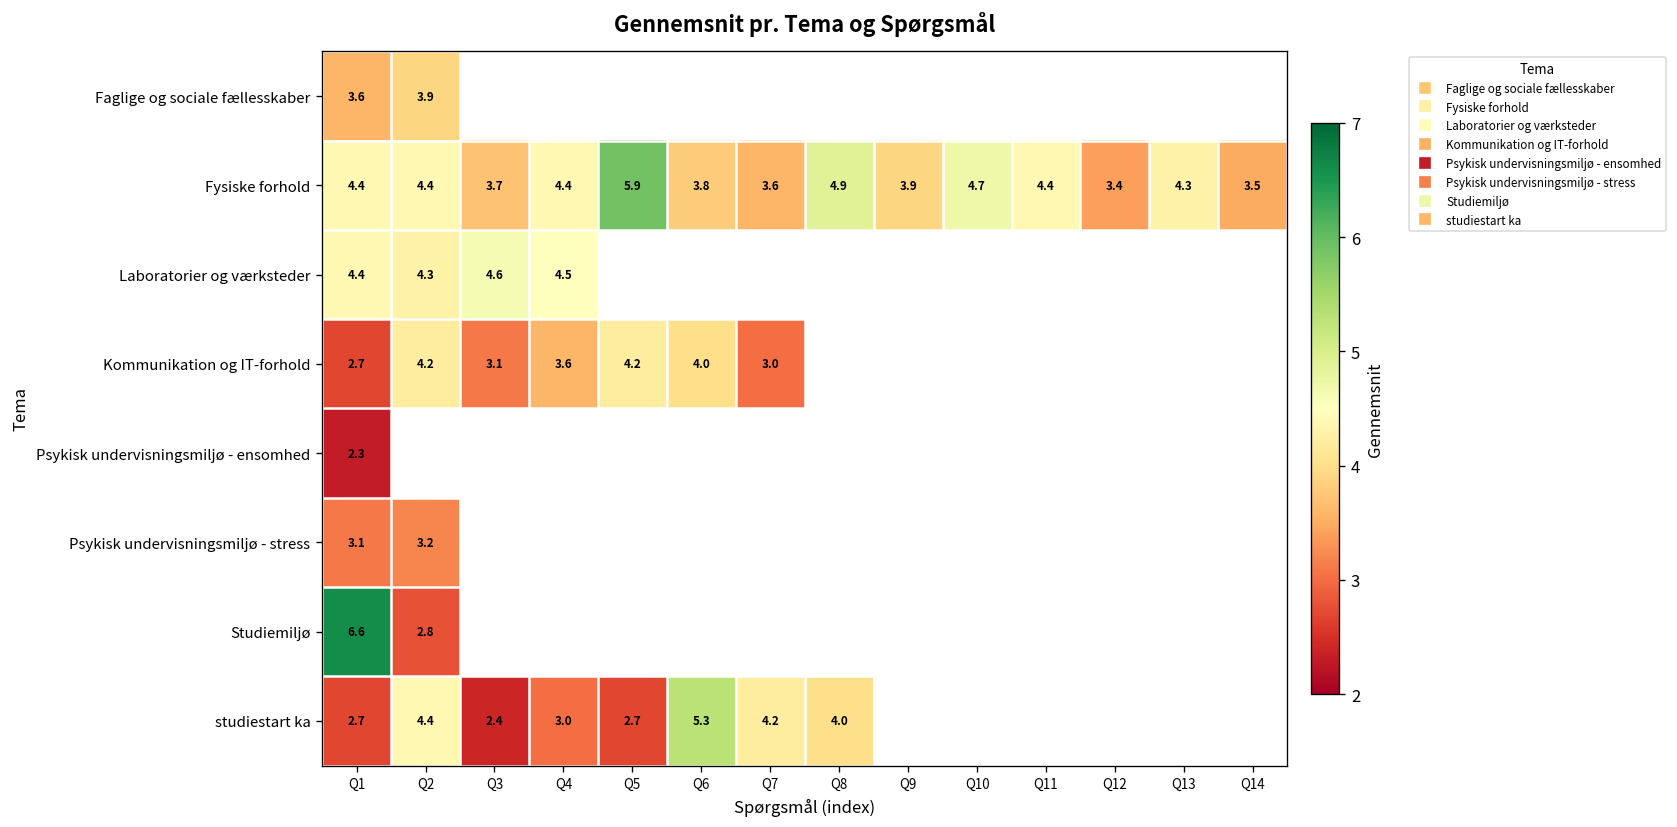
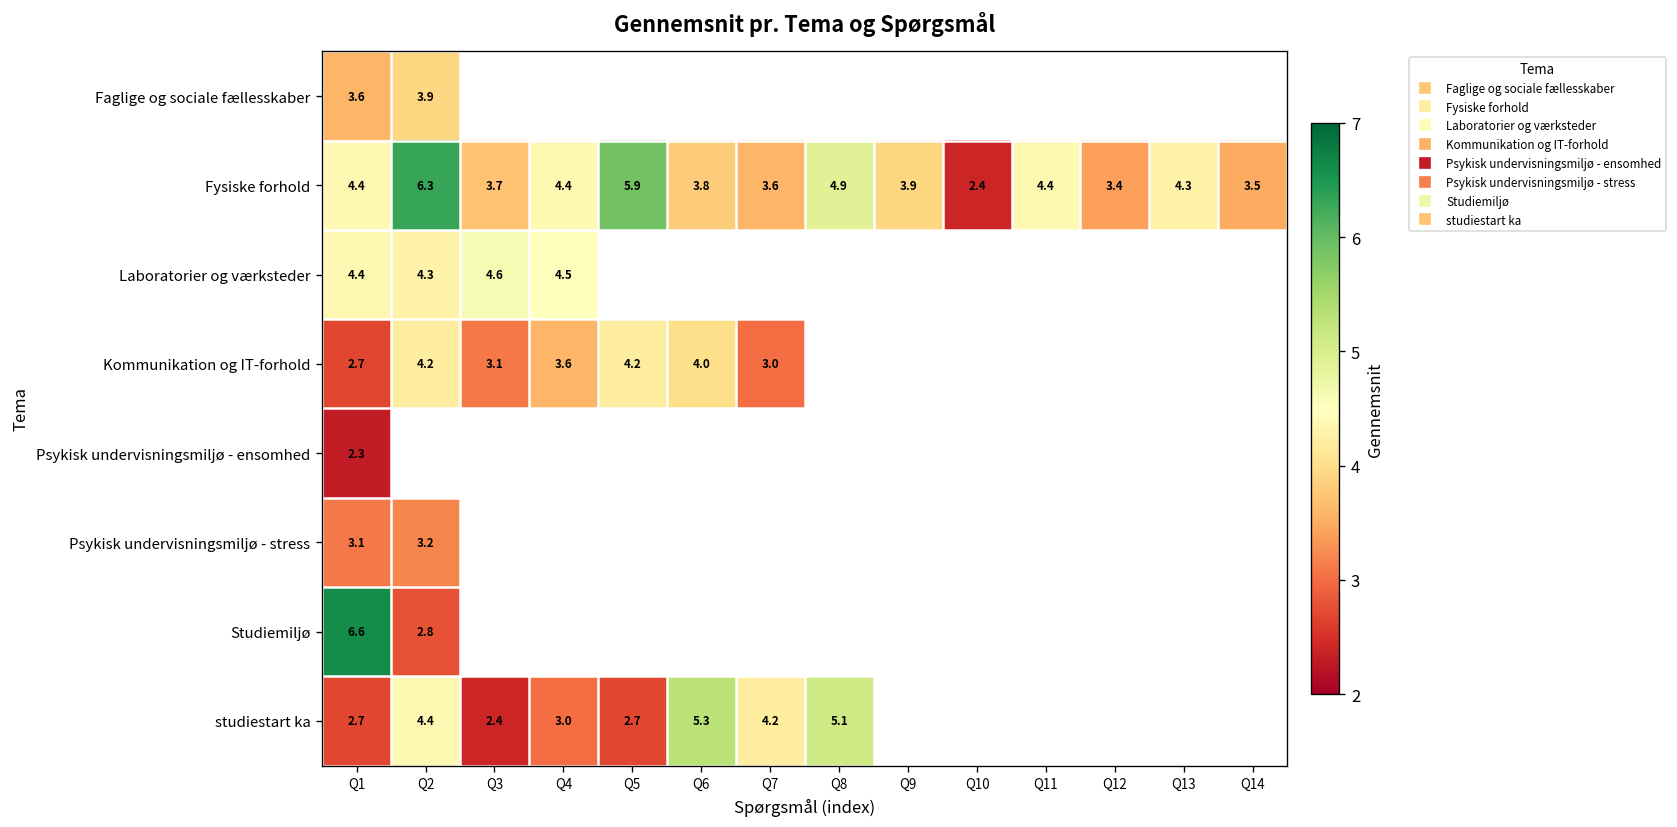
  {
    "Faglige og sociale fællesskaber": {
      "Q1": 3.6,
      "Q2": 3.9
    },
    "Fysiske forhold": {
      "Q1": 4.4,
-     "Q2": 4.4,
+     "Q2": 6.3,
      "Q3": 3.7,
      "Q4": 4.4,
      "Q5": 5.9,
      "Q6": 3.8,
      "Q7": 3.6,
      "Q8": 4.9,
      "Q9": 3.9,
-     "Q10": 4.7,
+     "Q10": 2.4,
      "Q11": 4.4,
      "Q12": 3.4,
      "Q13": 4.3,
      "Q14": 3.5
    },
    "Laboratorier og værksteder": {
      "Q1": 4.4,
      "Q2": 4.3,
      "Q3": 4.6,
      "Q4": 4.5
    },
    "Kommunikation og IT-forhold": {
      "Q1": 2.7,
      "Q2": 4.2,
      "Q3": 3.1,
      "Q4": 3.6,
      "Q5": 4.2,
      "Q6": 4.0,
      "Q7": 3.0
    },
    "Psykisk undervisningsmiljø - ensomhed": {
      "Q1": 2.3
    },
    "Psykisk undervisningsmiljø - stress": {
      "Q1": 3.1,
      "Q2": 3.2
    },
    "Studiemiljø": {
      "Q1": 6.6,
      "Q2": 2.8
    },
    "studiestart ka": {
      "Q1": 2.7,
      "Q2": 4.4,
      "Q3": 2.4,
      "Q4": 3.0,
      "Q5": 2.7,
      "Q6": 5.3,
      "Q7": 4.2,
-     "Q8": 4.0
+     "Q8": 5.1
    }
  }
